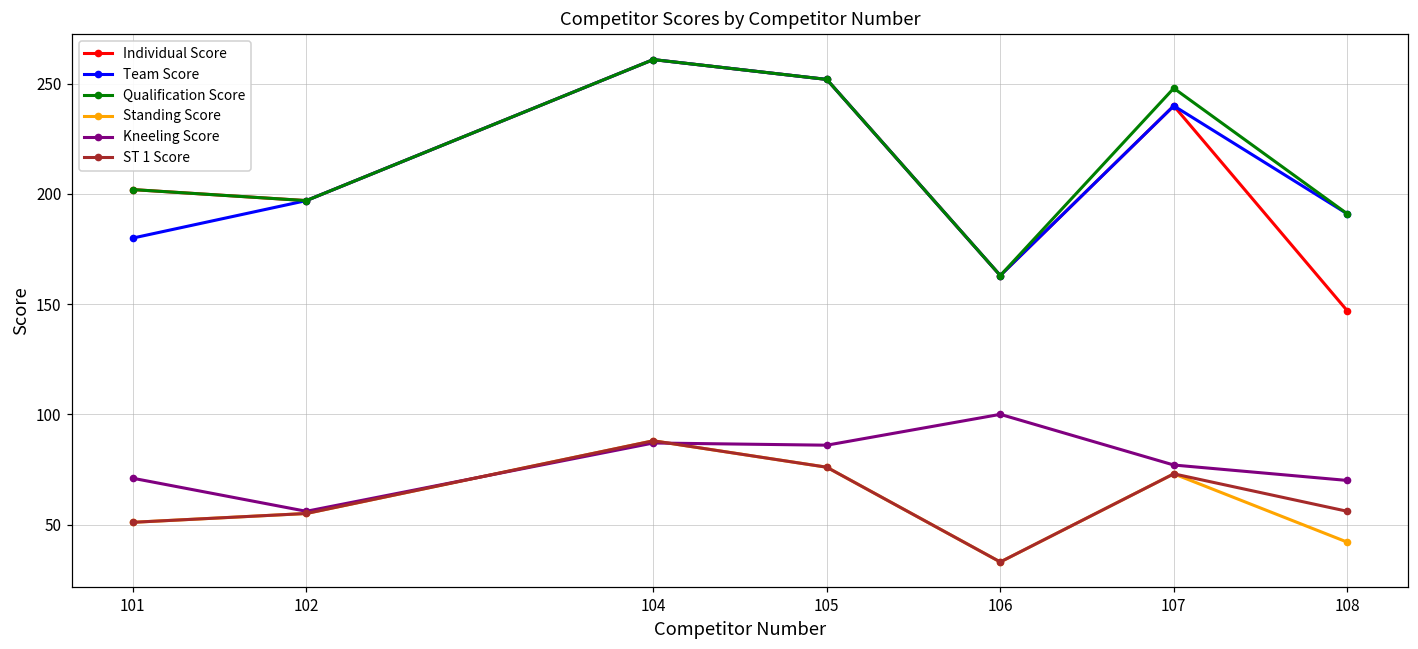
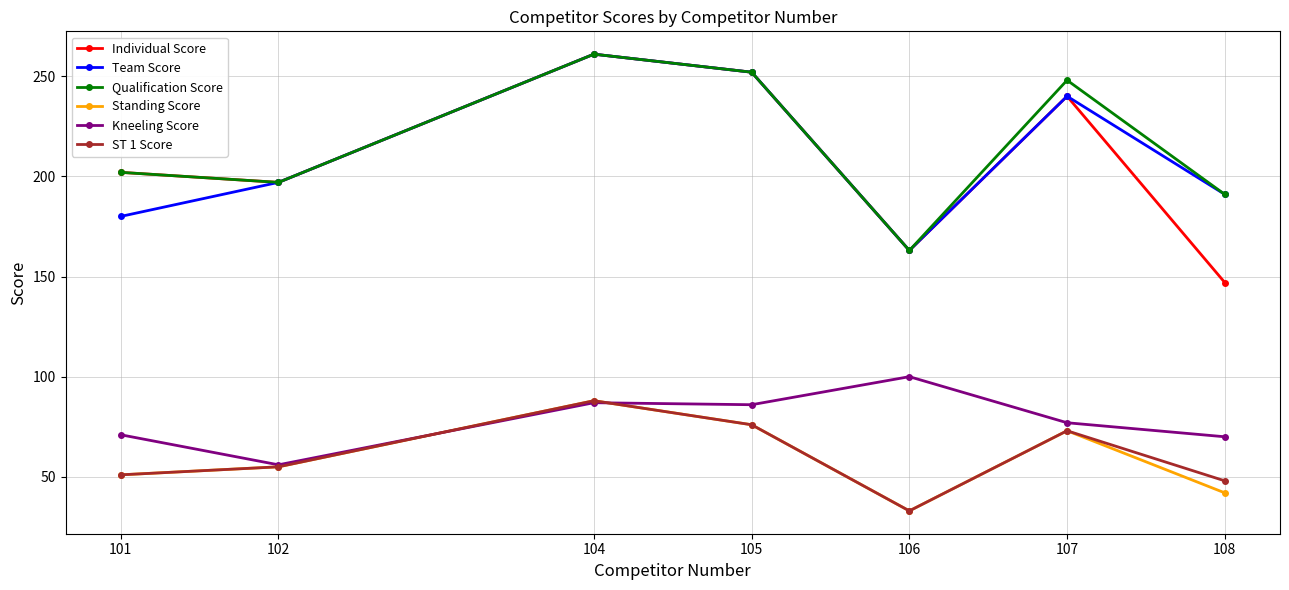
  {
    "Individual Score": {
      "108": 147
    },
    "Team Score": {
      "101": 180
    },
    "Qualification Score": {
      "107": 248
    },
    "Standing Score": {
      "108": 42
    },
    "Kneeling Score": {
      "101": 71,
      "105": 86,
      "106": 100,
      "107": 77,
      "108": 70
    },
    "ST 1 Score": {
-     "108": 56
+     "108": 48
    }
  }
